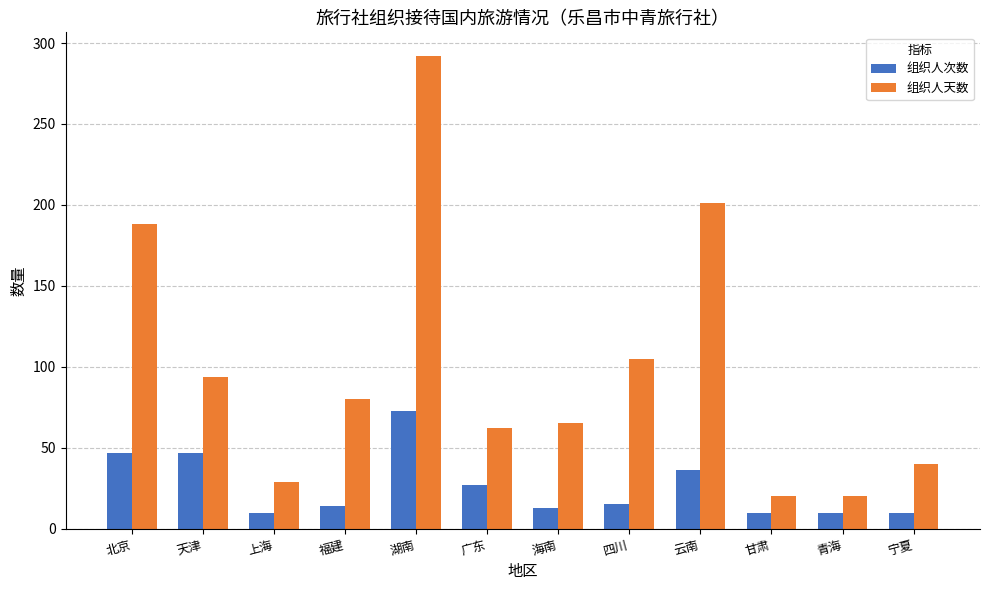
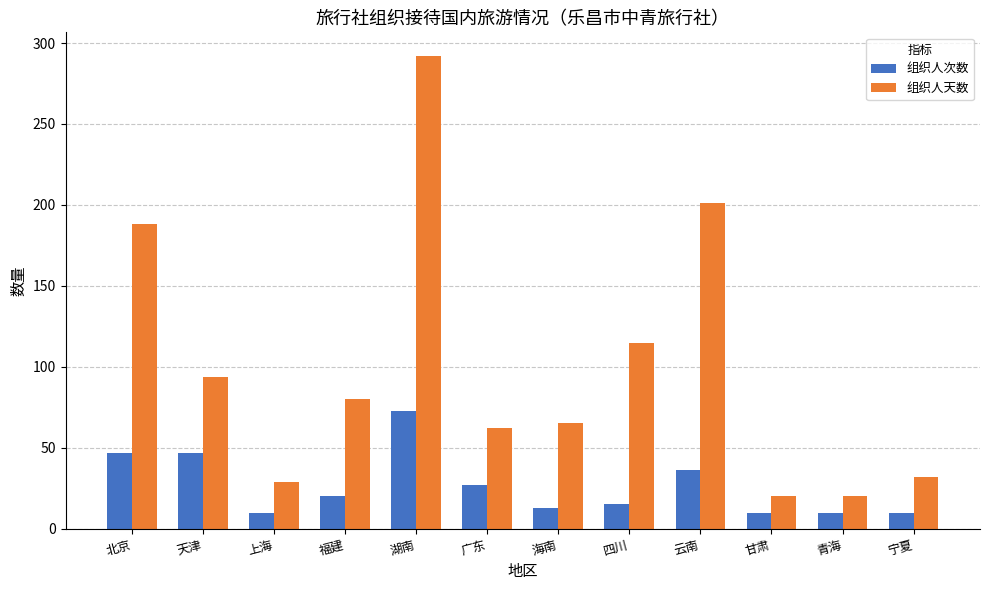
  {
    "组织人次数": {
      "北京": 47,
      "天津": 47,
      "上海": 10,
-     "福建": 14,
+     "福建": 20,
      "湖南": 73,
      "广东": 27,
      "海南": 13,
      "四川": 15,
      "云南": 36,
      "甘肃": 10,
      "青海": 10,
      "宁夏": 10
    },
    "组织人天数": {
      "北京": 188,
      "天津": 94,
      "上海": 29,
      "福建": 80,
      "湖南": 292,
      "广东": 62,
      "海南": 65,
-     "四川": 105,
+     "四川": 115,
      "云南": 201,
      "甘肃": 20,
      "青海": 20,
-     "宁夏": 40
+     "宁夏": 32
    }
  }
